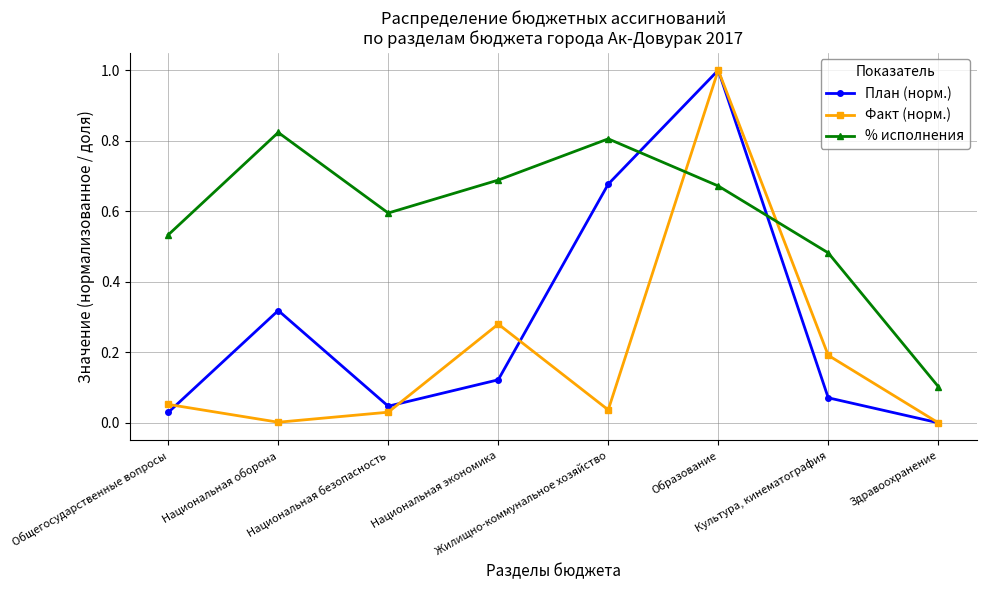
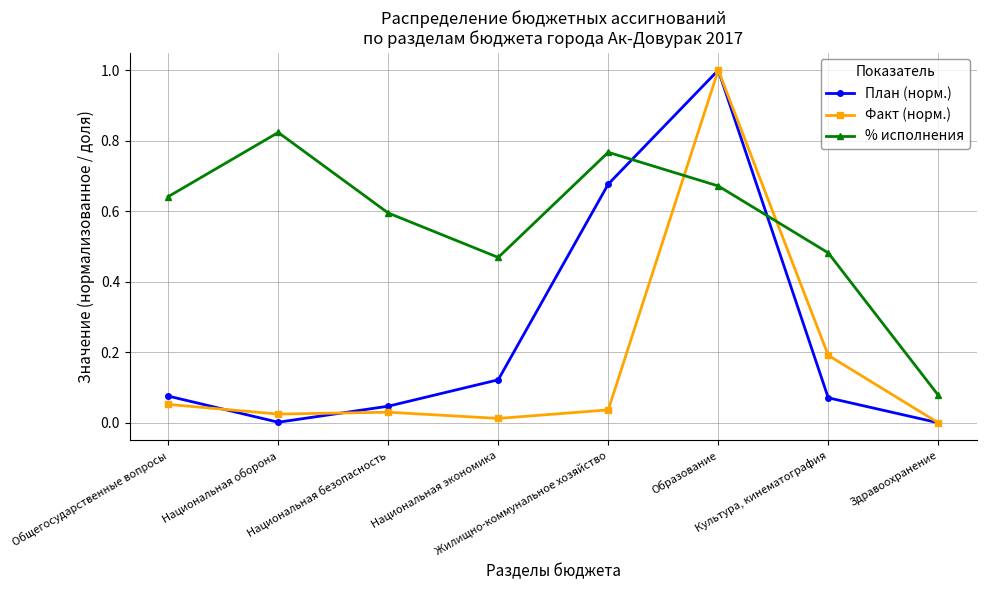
  {
    "План (норм.)": {
-     "Общегосударственные вопросы": 0.03,
-     "Национальная оборона": 0.32,
+     "Общегосударственные вопросы": 0.08,
+     "Национальная оборона": 0.00,
      "Национальная безопасность": 0.05,
      "Национальная экономика": 0.12,
      "Жилищно-коммунальное хозяйство": 0.68,
      "Культура, кинематография": 0.07
    },
    "Факт (норм.)": {
      "Общегосударственные вопросы": 0.05,
-     "Национальная оборона": 0.00,
+     "Национальная оборона": 0.02,
      "Национальная безопасность": 0.03,
-     "Национальная экономика": 0.28,
+     "Национальная экономика": 0.01,
      "Жилищно-коммунальное хозяйство": 0.04,
      "Культура, кинематография": 0.19
    },
    "% исполнения": {
-     "Общегосударственные вопросы": 0.53,
+     "Общегосударственные вопросы": 0.64,
      "Национальная оборона": 0.82,
      "Национальная безопасность": 0.60,
-     "Национальная экономика": 0.69,
-     "Жилищно-коммунальное хозяйство": 0.81,
+     "Национальная экономика": 0.47,
+     "Жилищно-коммунальное хозяйство": 0.77,
      "Образование": 0.67,
      "Культура, кинематография": 0.48,
-     "Здравоохранение": 0.10
+     "Здравоохранение": 0.08
    }
  }
